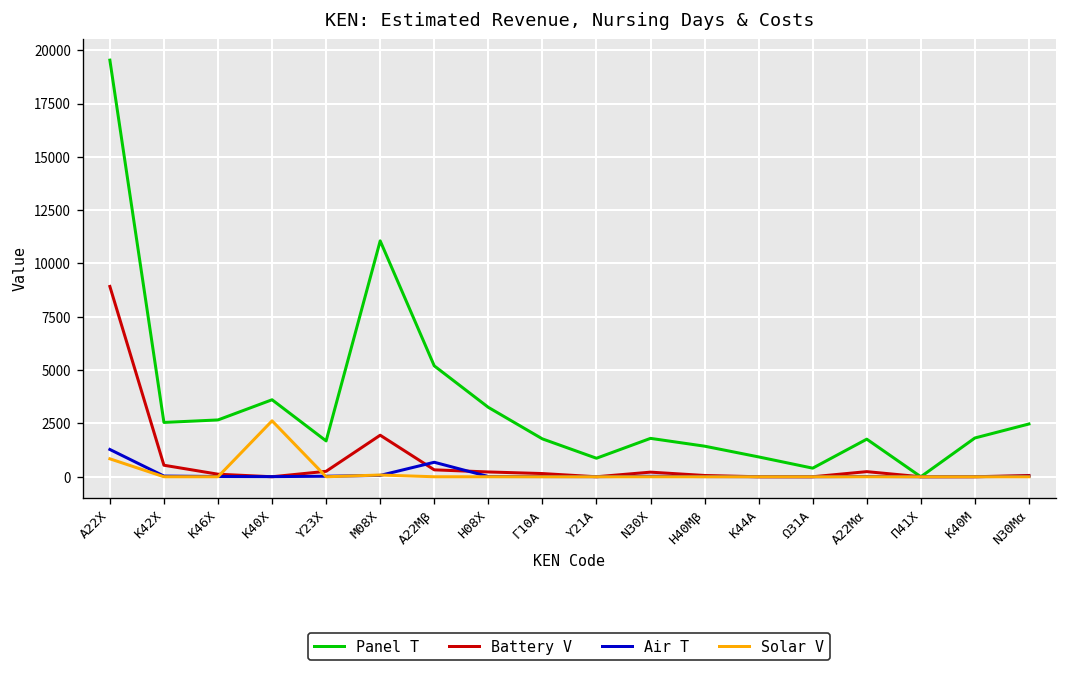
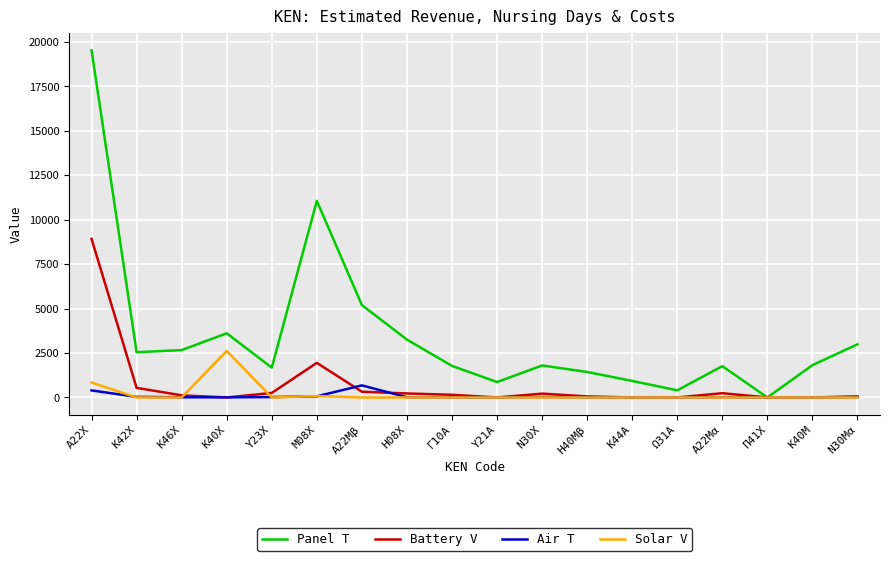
  {
    "Panel T": {
      "Α22Χ": 19500,
      "Κ42Χ": 2500,
      "Κ46Χ": 2700,
      "Κ40Χ": 3600,
      "Υ23Χ": 1700,
      "Μ08Χ": 11100,
      "Α22Μβ": 5200,
      "Η08Χ": 3300,
      "Γ10Α": 1800,
      "Υ21Α": 900,
      "Ν30Χ": 1800,
      "Η40Μβ": 1400,
      "Κ44Α": 900,
      "Ω31Α": 400,
      "Α22Μα": 1800,
      "Κ40Μ": 1800,
-     "Ν30Μα": 2500
+     "Ν30Μα": 3000
    },
    "Battery V": {
      "Α22Χ": 8900,
      "Κ42Χ": 500,
      "Υ23Χ": 300,
      "Μ08Χ": 1900,
      "Α22Μβ": 300,
      "Η08Χ": 200,
      "Ν30Χ": 200,
      "Α22Μα": 200
    },
    "Air T": {
-     "Α22Χ": 1300,
+     "Α22Χ": 400,
      "Α22Μβ": 700
    },
    "Solar V": {
      "Α22Χ": 800,
      "Κ40Χ": 2600,
      "Α22Μβ": 0
    }
  }
